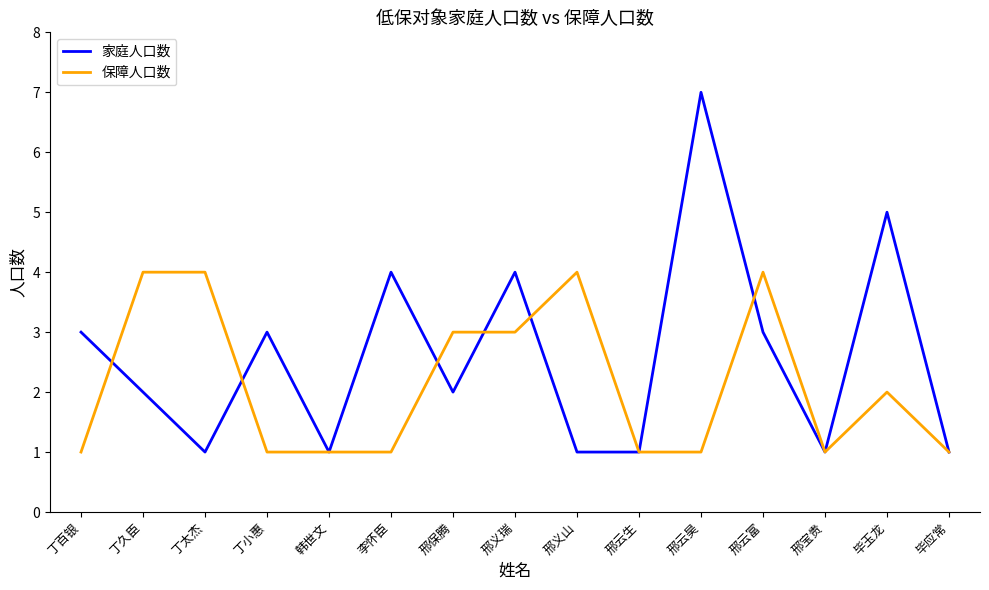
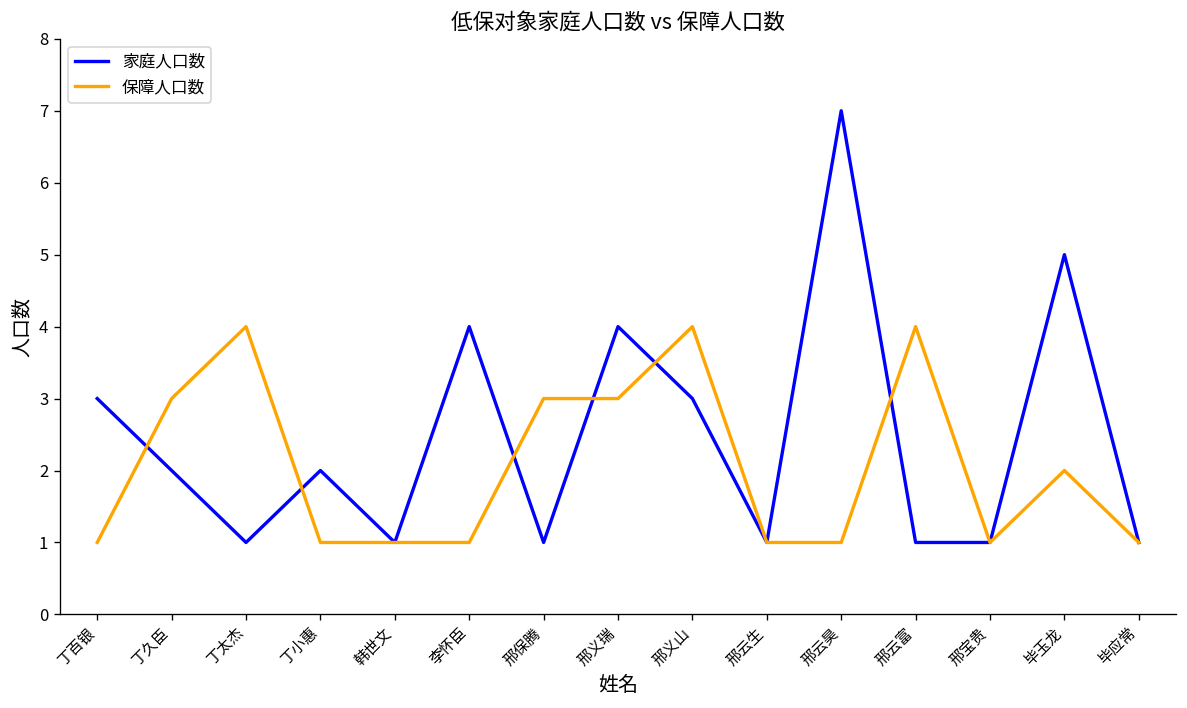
  {
    "家庭人口数": {
      "丁百银": 3,
      "丁久臣": 2,
      "丁太杰": 1,
-     "丁小惠": 3,
+     "丁小惠": 2,
      "李怀臣": 4,
-     "邢保腾": 2,
+     "邢保腾": 1,
      "邢义瑞": 4,
-     "邢义山": 1,
+     "邢义山": 3,
      "邢云昊": 7,
-     "邢云富": 3,
+     "邢云富": 1,
      "毕玉龙": 5
    },
    "保障人口数": {
      "丁百银": 1,
-     "丁久臣": 4,
+     "丁久臣": 3,
      "丁太杰": 4,
      "丁小惠": 1,
      "李怀臣": 1,
      "邢保腾": 3,
      "邢义瑞": 3,
      "邢义山": 4,
      "邢云昊": 1,
      "邢云富": 4,
      "毕玉龙": 2
    }
  }
